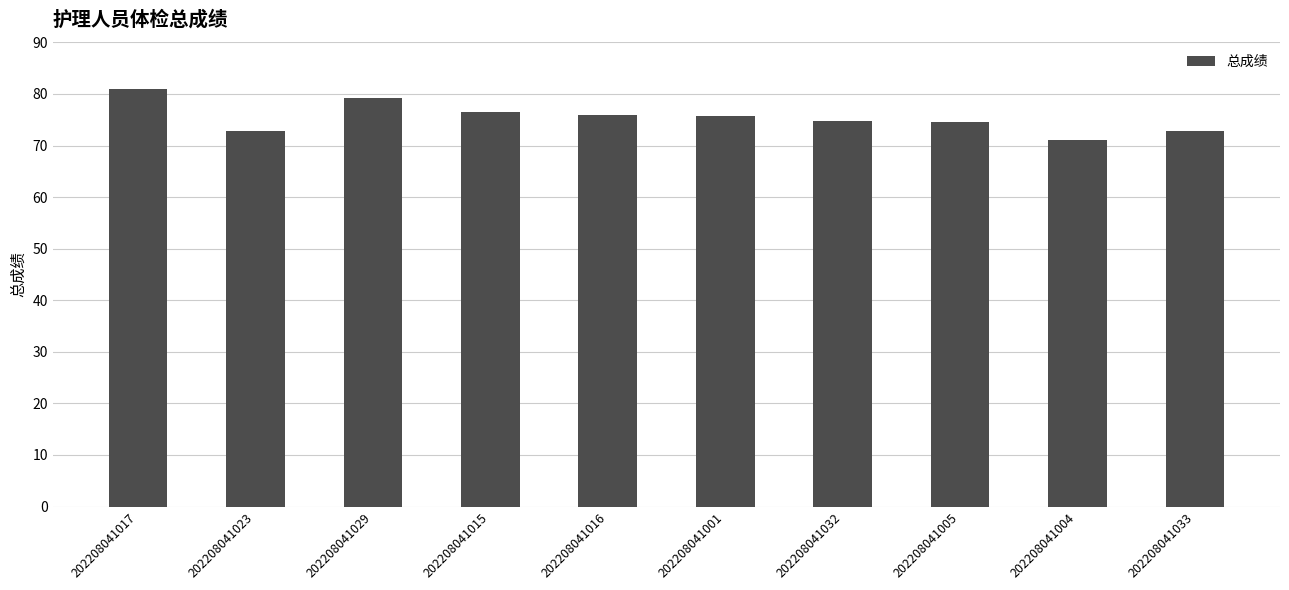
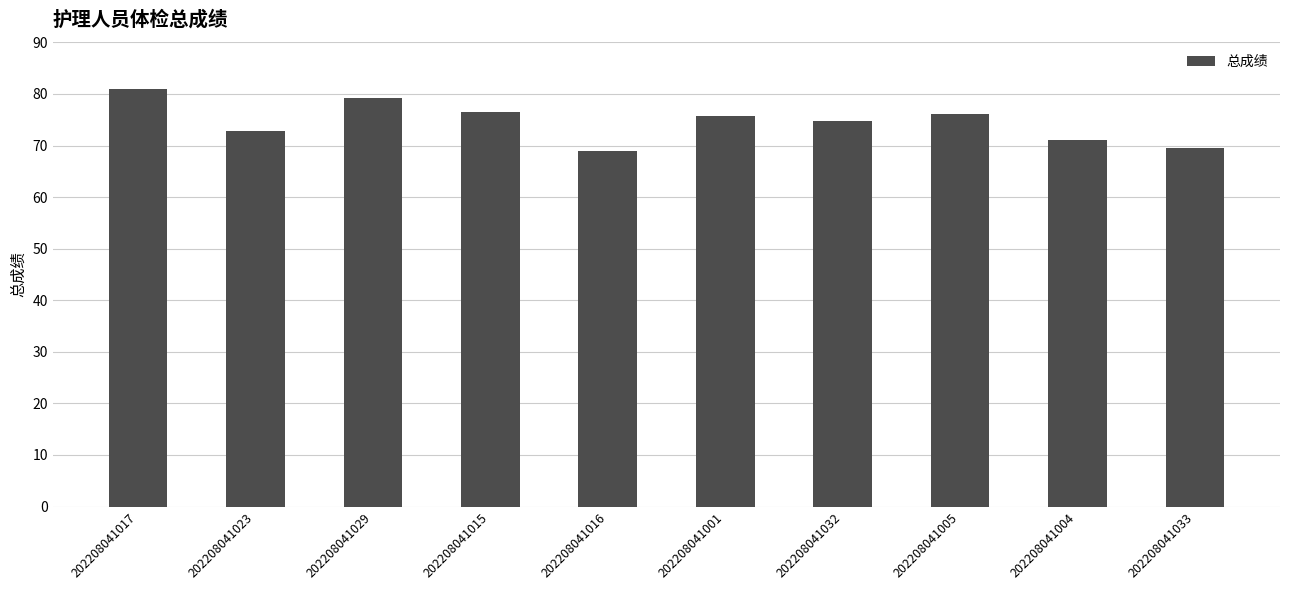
  {
    "202208041017": 81,
    "202208041023": 73,
    "202208041029": 79,
    "202208041015": 76,
-   "202208041016": 76,
+   "202208041016": 69,
    "202208041001": 76,
    "202208041032": 75,
-   "202208041005": 75,
+   "202208041005": 76,
    "202208041004": 71,
-   "202208041033": 73
+   "202208041033": 70
  }
